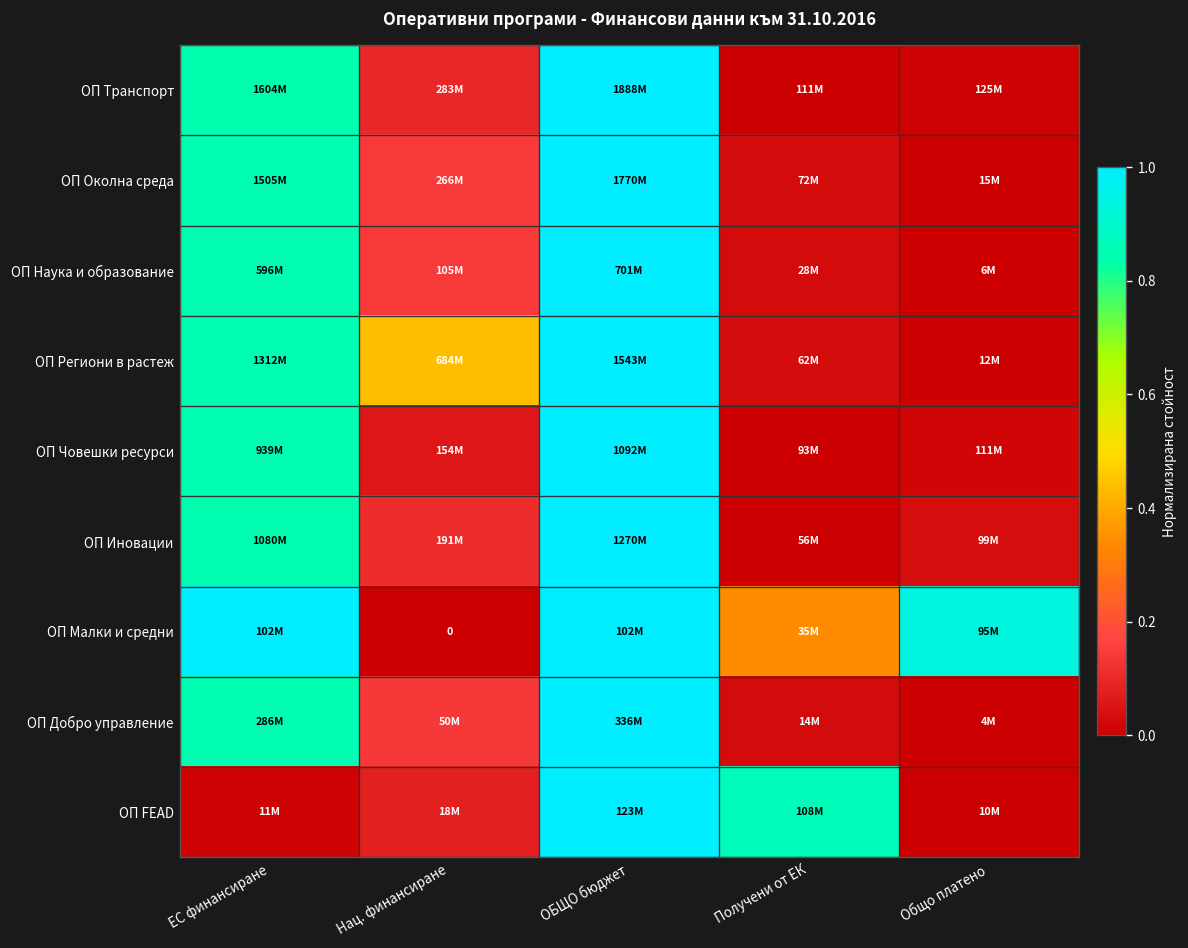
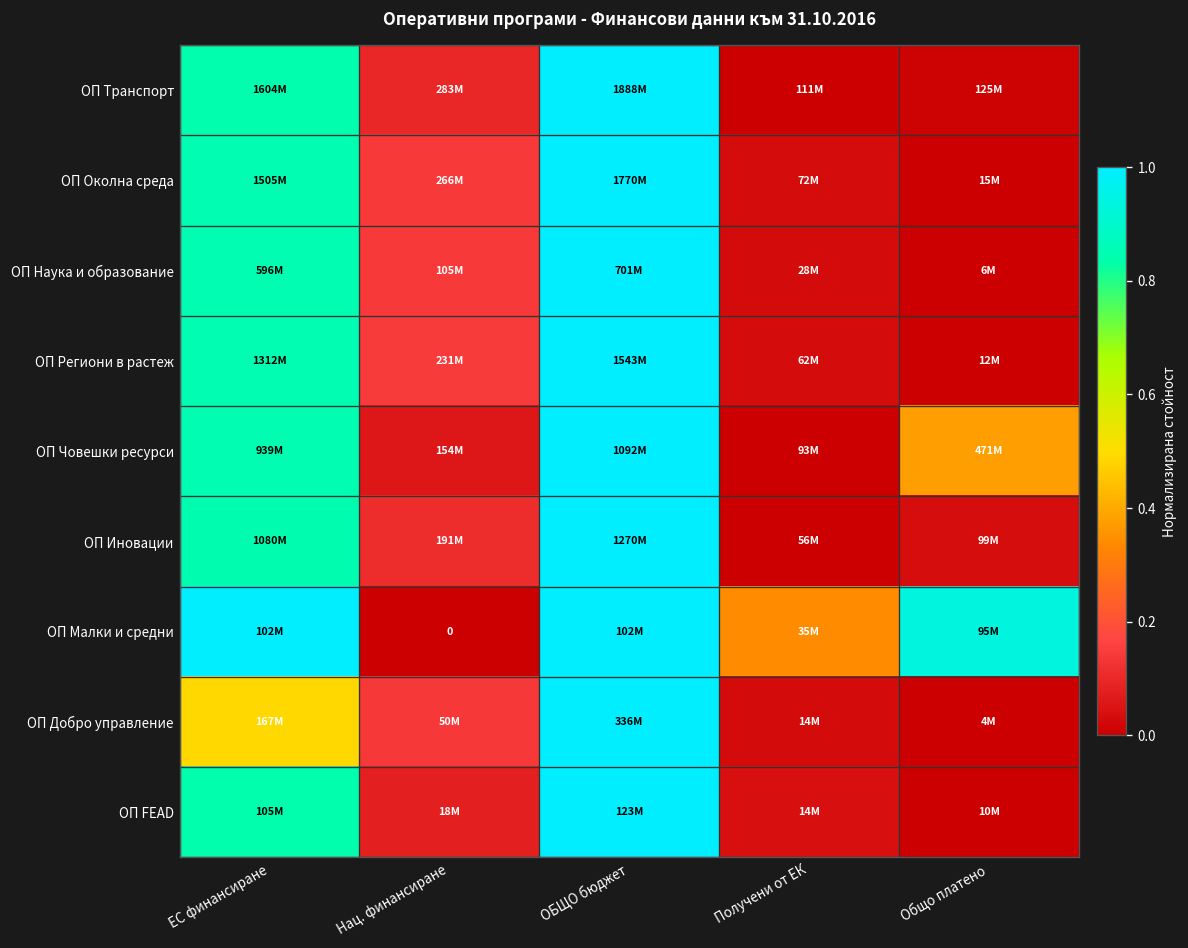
  {
    "ОП Транспорт": {
      "ЕС финансиране": "1604M",
      "Нац. финансиране": "283M",
      "ОБЩО бюджет": "1888M",
      "Получени от ЕК": "111M",
      "Общо платено": "125M"
    },
    "ОП Околна среда": {
      "ЕС финансиране": "1505M",
      "Нац. финансиране": "266M",
      "ОБЩО бюджет": "1770M",
      "Получени от ЕК": "72M",
      "Общо платено": "15M"
    },
    "ОП Наука и образование": {
      "ЕС финансиране": "596M",
      "Нац. финансиране": "105M",
      "ОБЩО бюджет": "701M",
      "Получени от ЕК": "28M",
      "Общо платено": "6M"
    },
    "ОП Региони в растеж": {
      "ЕС финансиране": "1312M",
-     "Нац. финансиране": "684M",
+     "Нац. финансиране": "231M",
      "ОБЩО бюджет": "1543M",
      "Получени от ЕК": "62M",
      "Общо платено": "12M"
    },
    "ОП Човешки ресурси": {
      "ЕС финансиране": "939M",
      "Нац. финансиране": "154M",
      "ОБЩО бюджет": "1092M",
      "Получени от ЕК": "93M",
-     "Общо платено": "111M"
+     "Общо платено": "471M"
    },
    "ОП Иновации": {
      "ЕС финансиране": "1080M",
      "Нац. финансиране": "191M",
      "ОБЩО бюджет": "1270M",
      "Получени от ЕК": "56M",
      "Общо платено": "99M"
    },
    "ОП Малки и средни": {
      "ЕС финансиране": "102M",
      "Нац. финансиране": "0",
      "ОБЩО бюджет": "102M",
      "Получени от ЕК": "35M",
      "Общо платено": "95M"
    },
    "ОП Добро управление": {
-     "ЕС финансиране": "286M",
+     "ЕС финансиране": "167M",
      "Нац. финансиране": "50M",
      "ОБЩО бюджет": "336M",
      "Получени от ЕК": "14M",
      "Общо платено": "4M"
    },
    "ОП FEAD": {
-     "ЕС финансиране": "11M",
+     "ЕС финансиране": "105M",
      "Нац. финансиране": "18M",
      "ОБЩО бюджет": "123M",
-     "Получени от ЕК": "108M",
+     "Получени от ЕК": "14M",
      "Общо платено": "10M"
    }
  }
